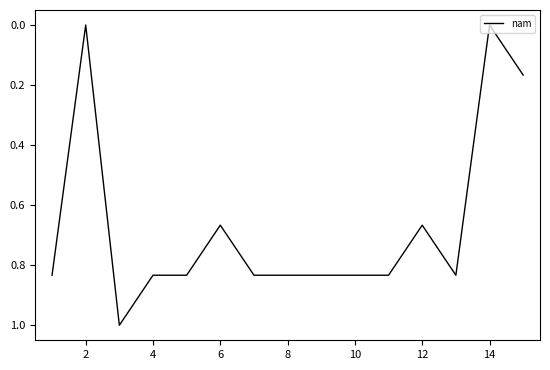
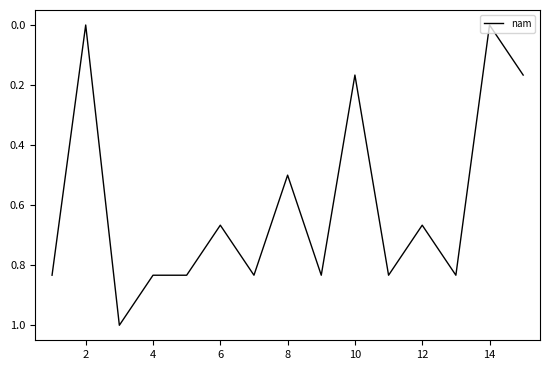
  {
    "2": 0.00,
    "4": 0.83,
    "6": 0.67,
-   "8": 0.83,
-   "10": 0.83,
+   "8": 0.50,
+   "10": 0.17,
    "12": 0.67
  }
